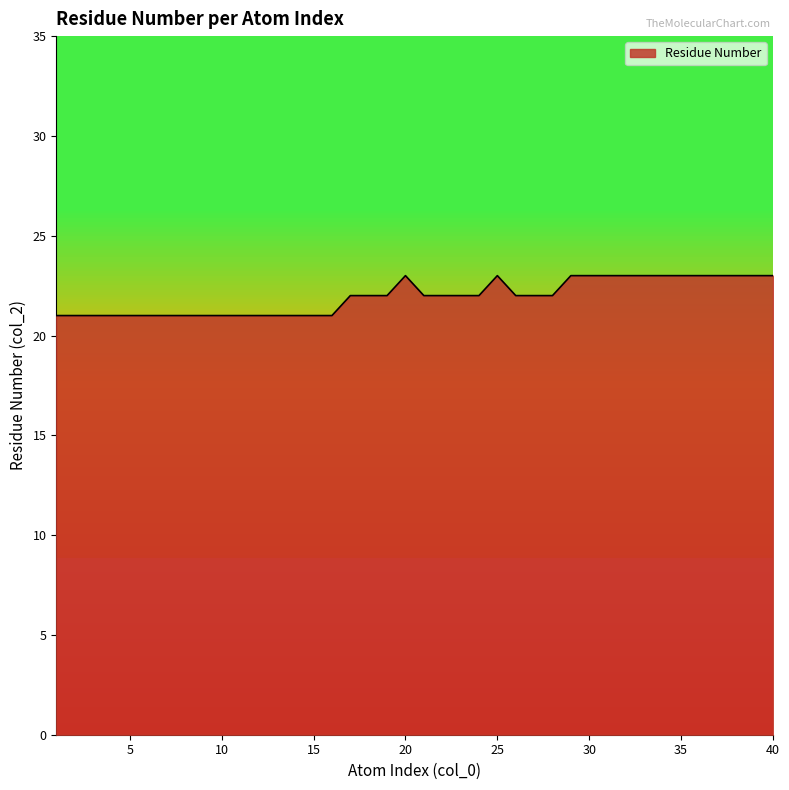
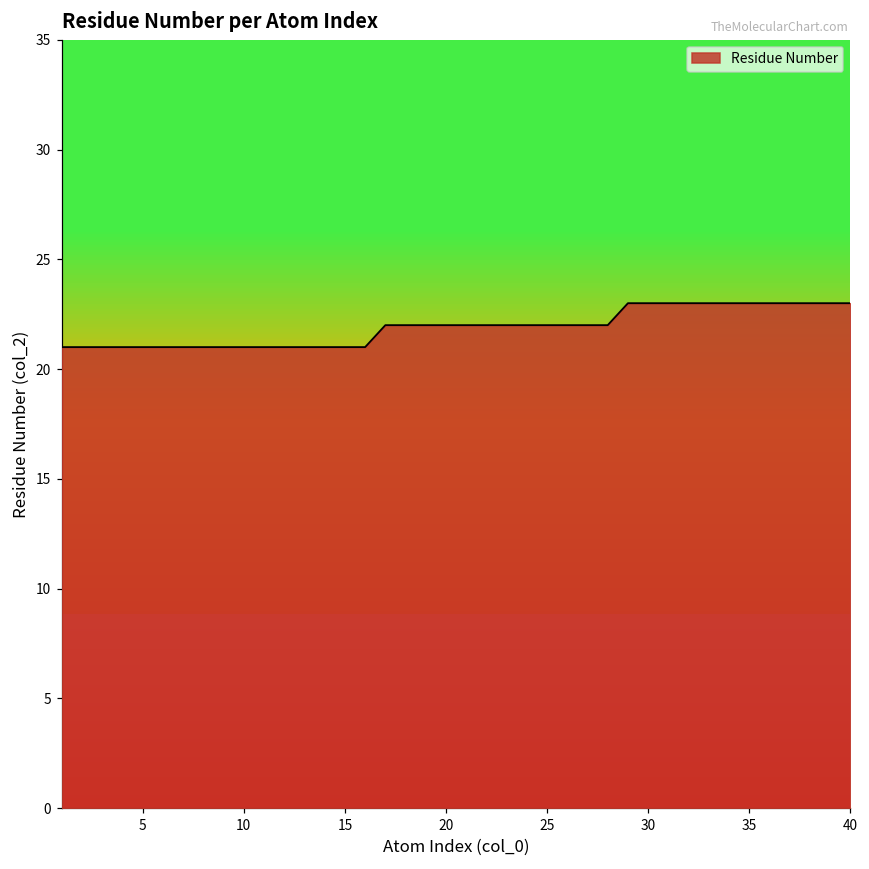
  {
    "5": 21,
    "10": 21,
    "15": 21,
-   "20": 23,
-   "25": 23,
+   "20": 22,
+   "25": 22,
    "30": 23,
    "35": 23,
    "40": 23
  }
